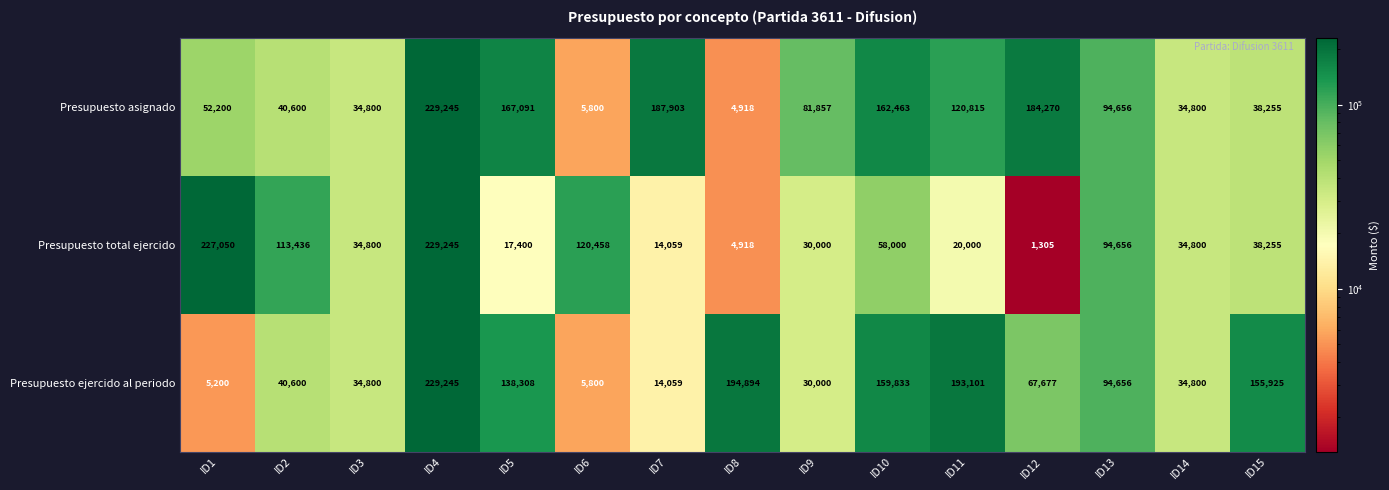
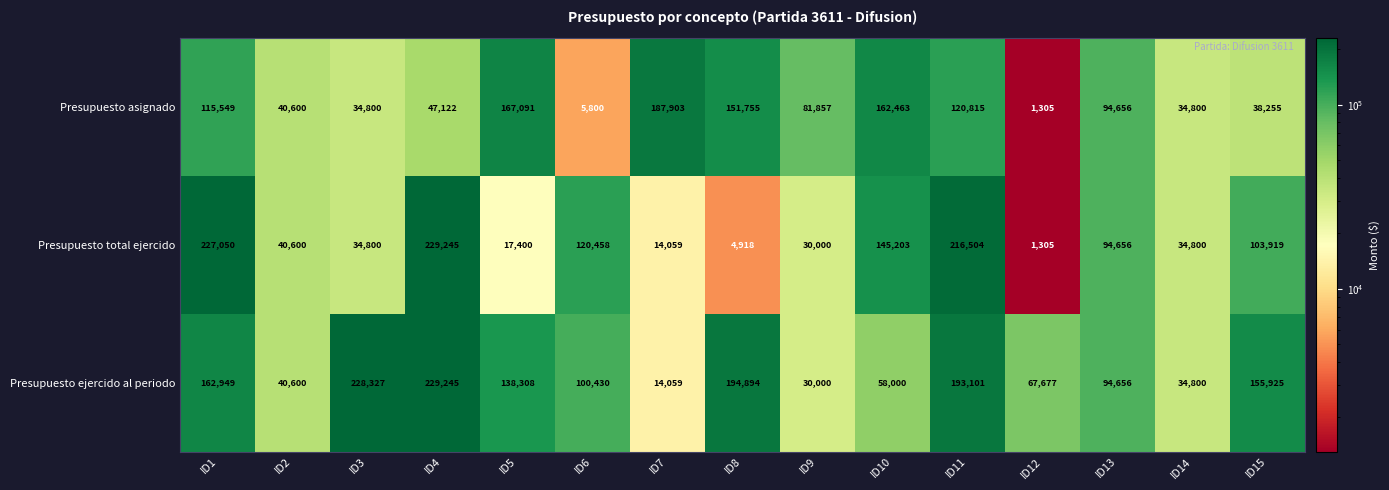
  {
    "Presupuesto asignado": {
-     "ID1": "52,200",
+     "ID1": "115,549",
      "ID2": "40,600",
      "ID3": "34,800",
-     "ID4": "229,245",
+     "ID4": "47,122",
      "ID5": "167,091",
      "ID6": "5,800",
      "ID7": "187,903",
-     "ID8": "4,918",
+     "ID8": "151,755",
      "ID9": "81,857",
      "ID10": "162,463",
      "ID11": "120,815",
-     "ID12": "184,270",
+     "ID12": "1,305",
      "ID13": "94,656",
      "ID14": "34,800"
    },
    "Presupuesto total ejercido": {
      "ID1": "227,050",
-     "ID2": "113,436",
+     "ID2": "40,600",
      "ID3": "34,800",
      "ID4": "229,245",
      "ID5": "17,400",
      "ID6": "120,458",
      "ID7": "14,059",
      "ID8": "4,918",
      "ID9": "30,000",
-     "ID10": "58,000",
-     "ID11": "20,000",
+     "ID10": "145,203",
+     "ID11": "216,504",
      "ID12": "1,305",
      "ID13": "94,656",
      "ID14": "34,800",
-     "ID15": "38,255"
+     "ID15": "103,919"
    },
    "Presupuesto ejercido al periodo": {
-     "ID1": "5,200",
+     "ID1": "162,949",
      "ID2": "40,600",
-     "ID3": "34,800",
+     "ID3": "228,327",
      "ID4": "229,245",
      "ID5": "138,308",
-     "ID6": "5,800",
+     "ID6": "100,430",
      "ID7": "14,059",
      "ID8": "194,894",
      "ID9": "30,000",
-     "ID10": "159,833",
+     "ID10": "58,000",
      "ID11": "193,101",
      "ID12": "67,677",
      "ID13": "94,656",
      "ID14": "34,800",
      "ID15": "155,925"
    }
  }
